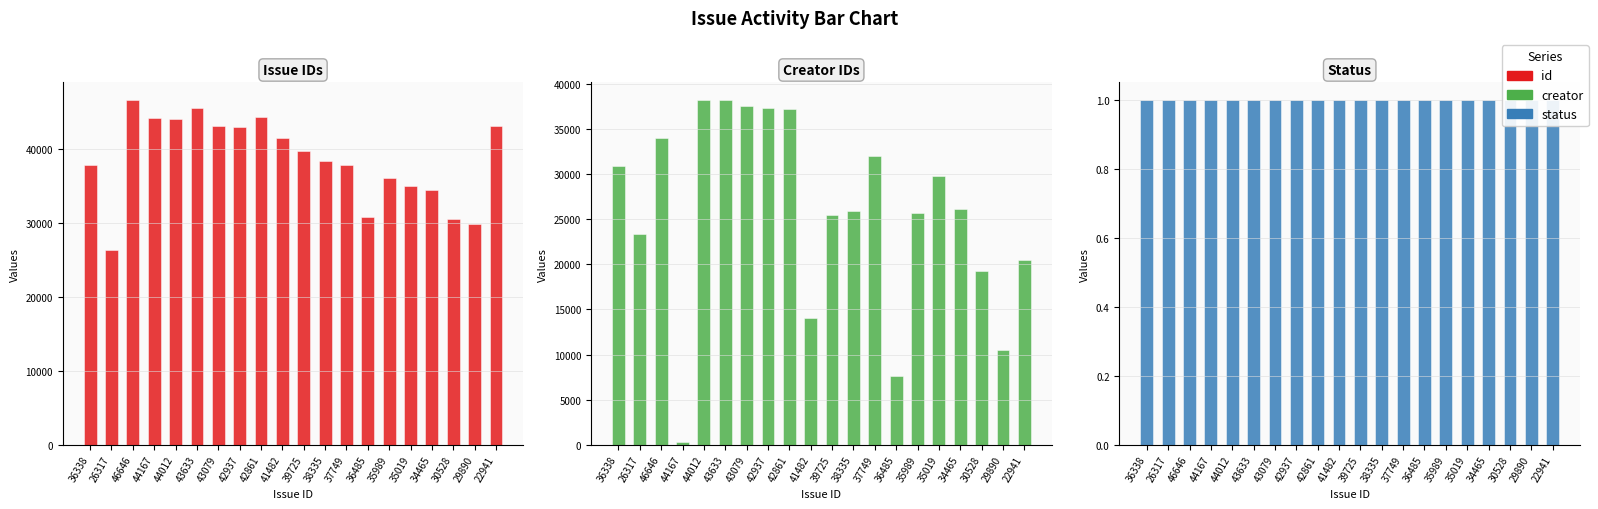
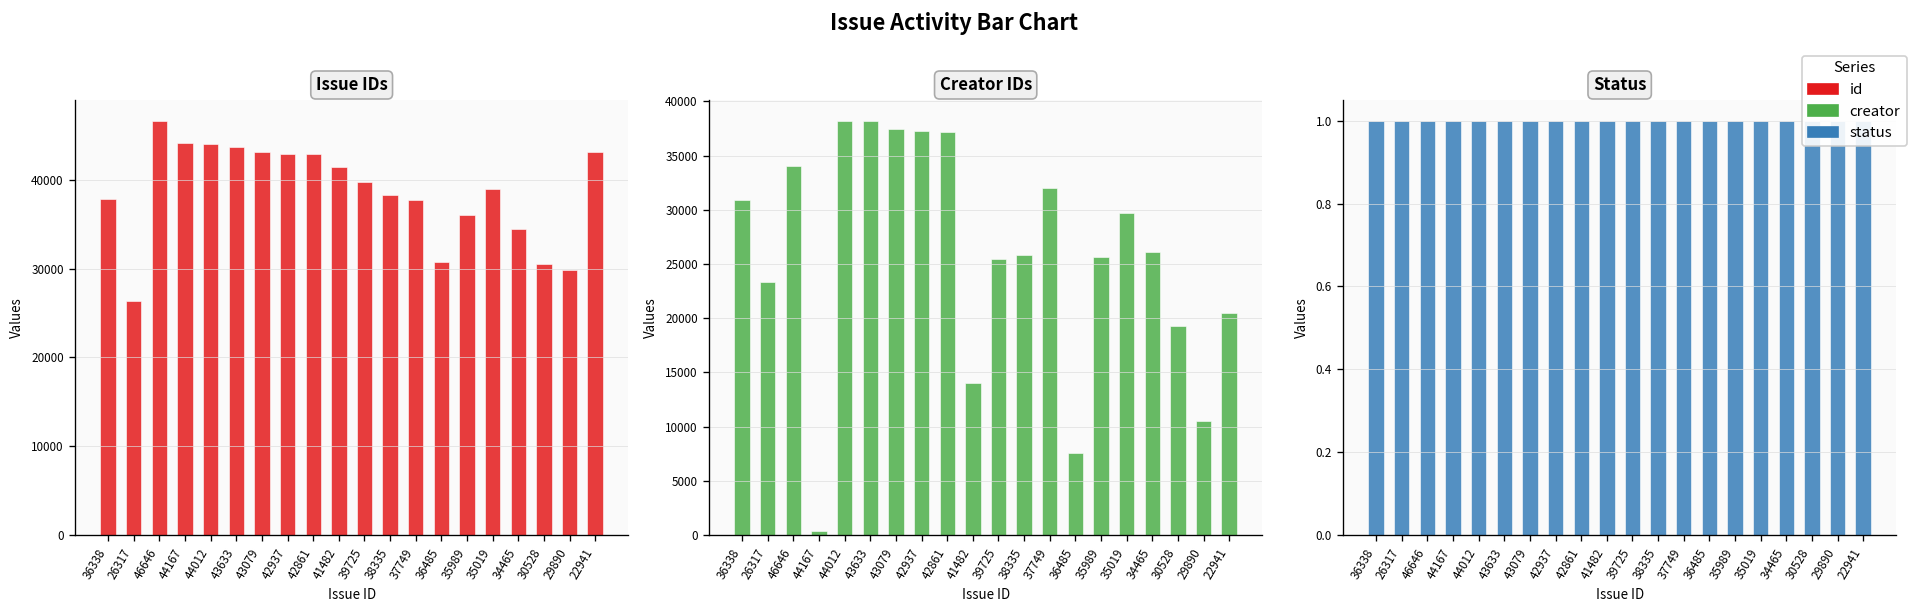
  {
    "Issue IDs": {
      "36338": 38000,
      "26317": 26000,
      "46646": 47000,
      "44167": 44000,
      "44012": 44000,
-     "43633": 46000,
+     "43633": 44000,
      "43079": 43000,
      "42937": 43000,
-     "42861": 44000,
+     "42861": 43000,
      "41482": 41000,
      "39725": 40000,
      "38335": 38000,
      "37749": 38000,
      "36485": 31000,
      "35989": 36000,
-     "35019": 35000,
+     "35019": 39000,
      "34465": 34000,
      "30528": 31000,
      "29890": 30000,
      "22941": 43000
    },
    "Creator IDs": {
      "36338": 31000,
      "26317": 23000,
      "46646": 34000,
      "44167": 0,
      "44012": 38000,
      "43633": 38000,
      "43079": 37000,
      "42937": 37000,
      "42861": 37000,
      "41482": 14000,
      "39725": 25000,
      "38335": 26000,
      "37749": 32000,
      "36485": 8000,
      "35989": 26000,
      "35019": 30000,
      "34465": 26000,
      "30528": 19000,
      "29890": 10000,
      "22941": 20000
    },
    "Status": {
      "36338": 1.00,
      "26317": 1.00,
      "46646": 1.00,
      "44167": 1.00,
      "44012": 1.00,
      "43633": 1.00,
      "43079": 1.00,
      "42937": 1.00,
      "42861": 1.00,
      "41482": 1.00,
      "39725": 1.00,
      "38335": 1.00,
      "37749": 1.00,
      "36485": 1.00,
      "35989": 1.00,
      "35019": 1.00,
      "34465": 1.00
    }
  }
